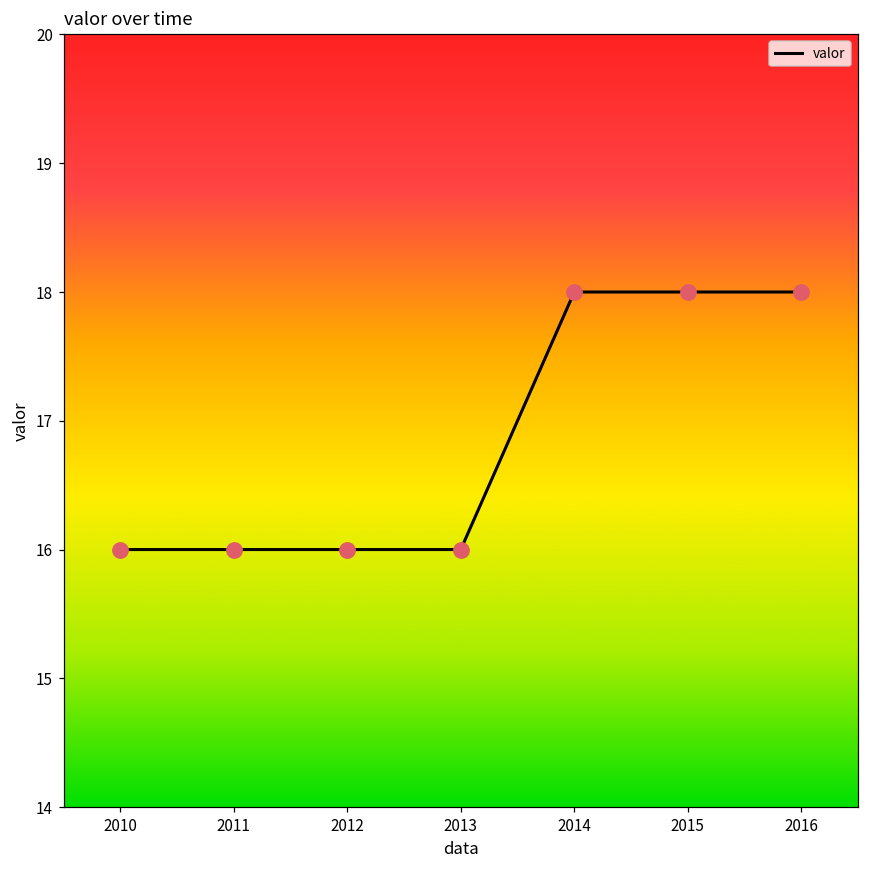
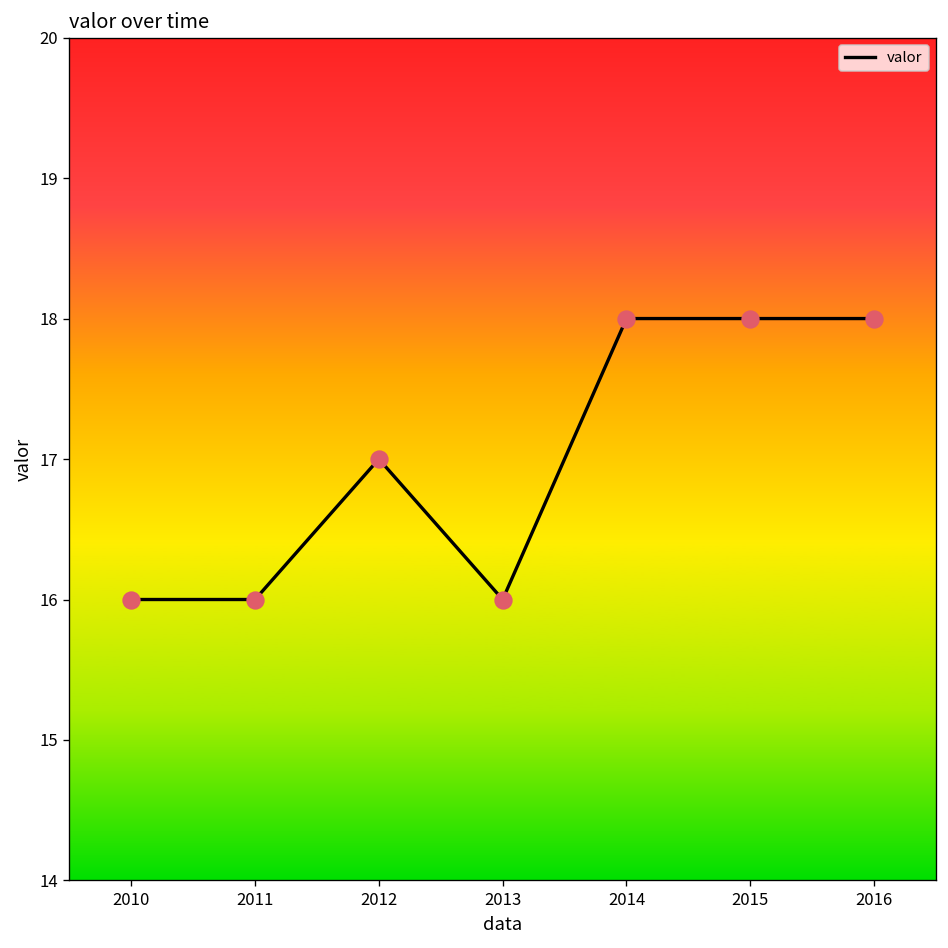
  {
    "2010": 16,
    "2011": 16,
-   "2012": 16,
+   "2012": 17,
    "2013": 16,
    "2014": 18,
    "2015": 18,
    "2016": 18
  }
